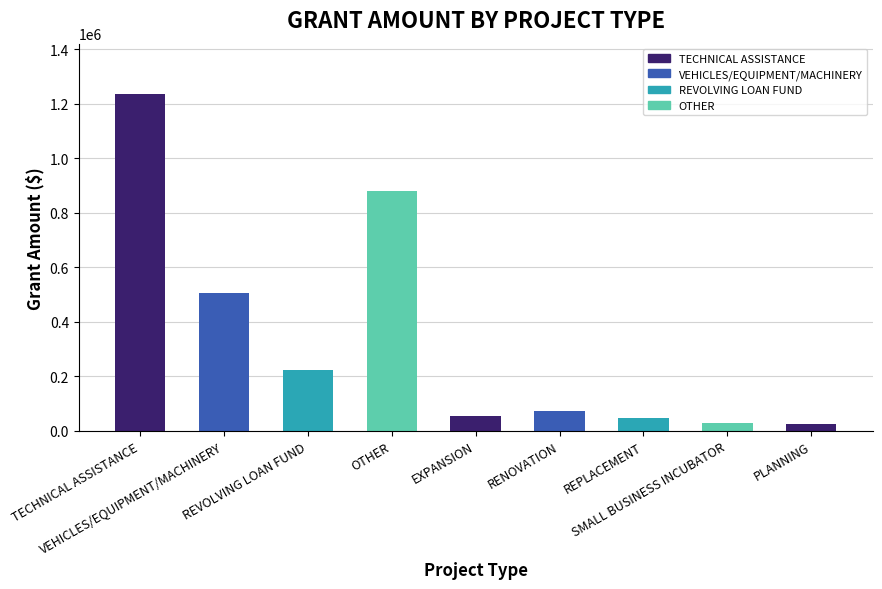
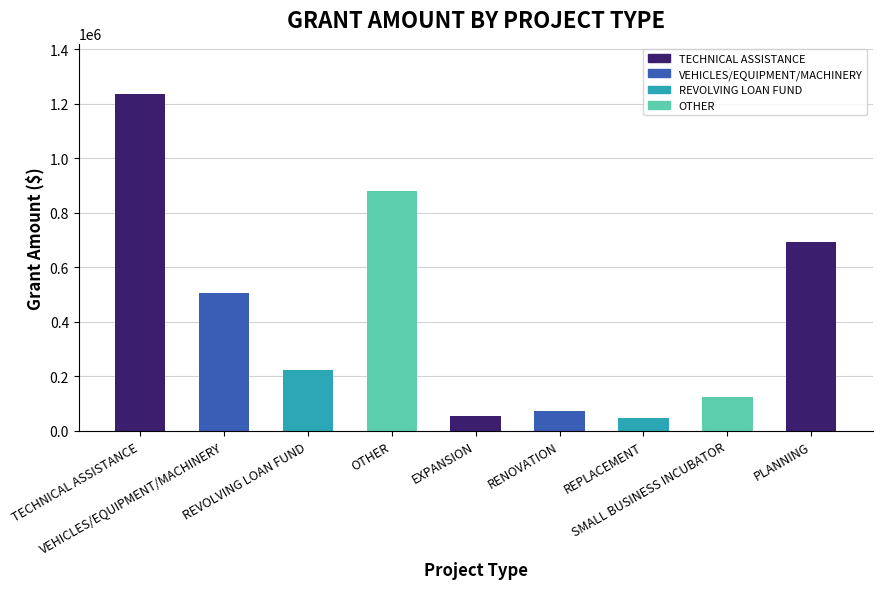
  {
    "TECHNICAL ASSISTANCE": 1230000,
    "VEHICLES/EQUIPMENT/MACHINERY": 510000,
    "REVOLVING LOAN FUND": 230000,
    "OTHER": 880000,
    "EXPANSION": 50000,
    "RENOVATION": 70000,
    "REPLACEMENT": 50000,
-   "SMALL BUSINESS INCUBATOR": 30000,
-   "PLANNING": 30000
+   "SMALL BUSINESS INCUBATOR": 130000,
+   "PLANNING": 690000
  }
